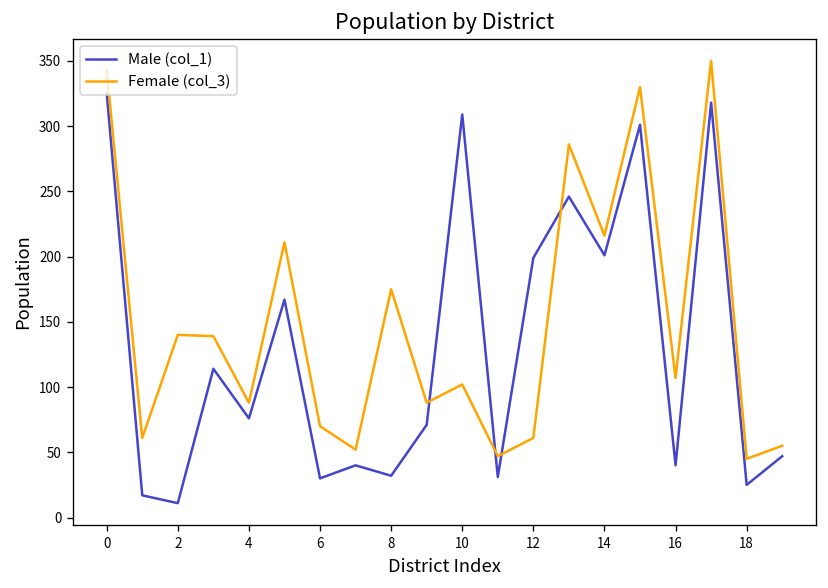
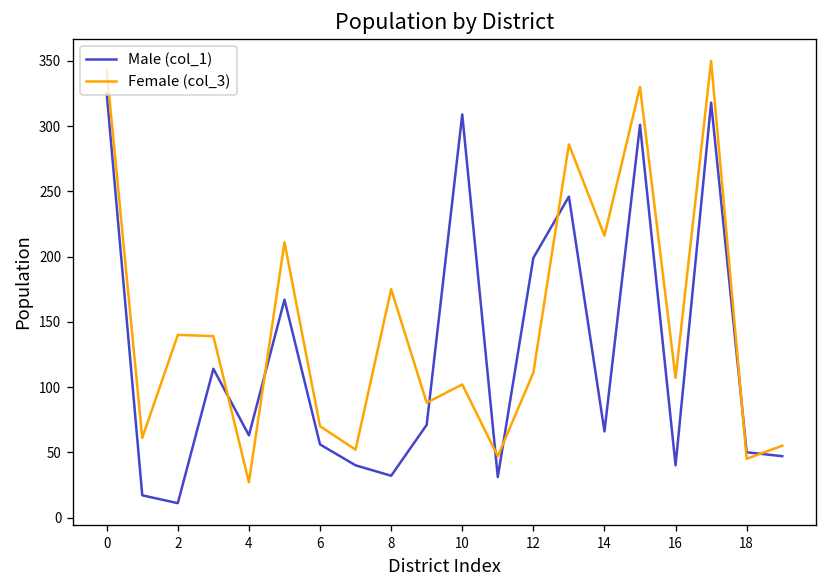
  {
    "Male (col_1)": {
      "2": 11,
-     "4": 76,
-     "6": 30,
+     "4": 63,
+     "6": 56,
      "8": 32,
      "10": 309,
      "12": 199,
-     "14": 201,
+     "14": 66,
      "16": 40,
-     "18": 25
+     "18": 50
    },
    "Female (col_3)": {
      "2": 140,
-     "4": 88,
+     "4": 27,
      "6": 70,
      "8": 175,
      "10": 102,
-     "12": 61,
+     "12": 111,
      "14": 216,
      "16": 107,
      "18": 45
    }
  }
